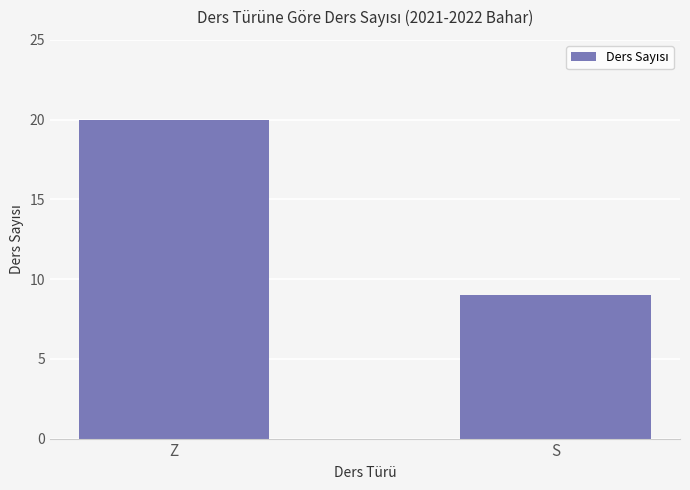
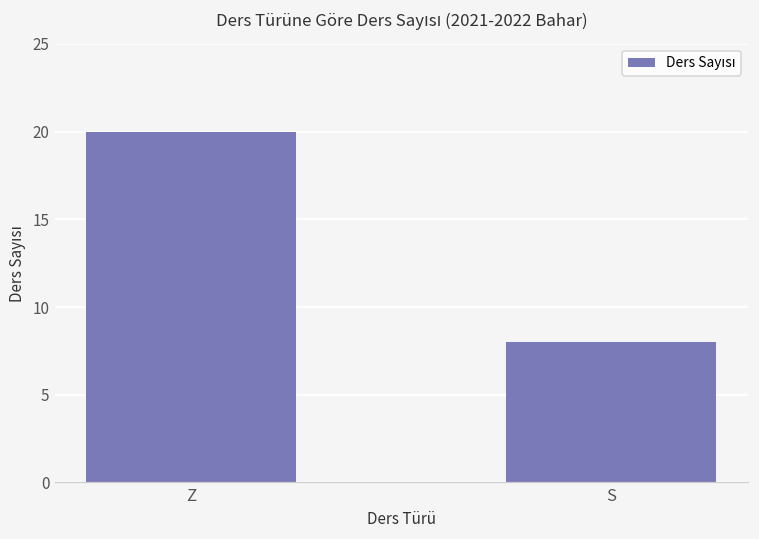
  {
    "Z": 20,
-   "S": 9
+   "S": 8
  }
